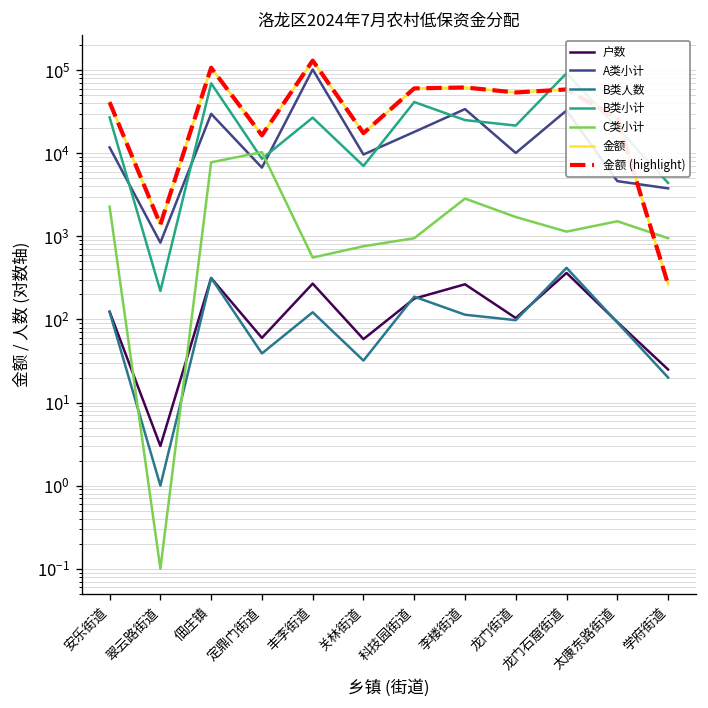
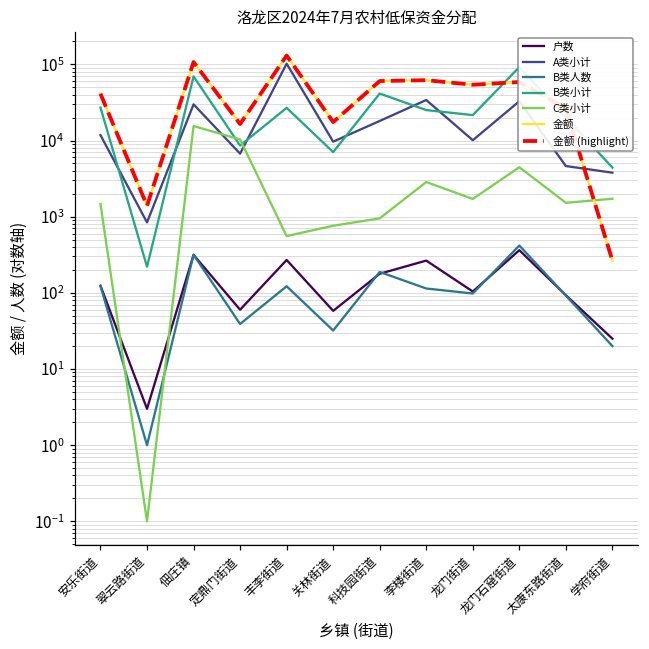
  {
    "户数": {
      "翠云路街道": 3,
      "定鼎门街道": 60,
      "丰李街道": 270,
      "关林街道": 60,
      "李楼街道": 270,
      "龙门石窟街道": 400,
      "学府街道": 25
    },
    "C类小计": {
-     "安乐街道": 2300,
+     "安乐街道": 1500,
      "翠云路街道": 0.10,
-     "佃庄镇": 8000,
+     "佃庄镇": 15000,
      "定鼎门街道": 10000,
      "丰李街道": 600,
      "关林街道": 800,
      "科技园街道": 1000,
      "李楼街道": 2900,
      "龙门街道": 1700,
-     "龙门石窟街道": 1100,
+     "龙门石窟街道": 4000,
      "太康东路街道": 1500,
-     "学府街道": 1000
+     "学府街道": 1700
    },
    "金额 (highlight)": {
      "安乐街道": 40000,
      "翠云路街道": 1400,
      "佃庄镇": 110000,
      "定鼎门街道": 16000,
      "丰李街道": 130000,
      "关林街道": 17000,
      "科技园街道": 60000,
      "李楼街道": 60000,
      "龙门街道": 50000,
      "学府街道": 270
    }
  }
